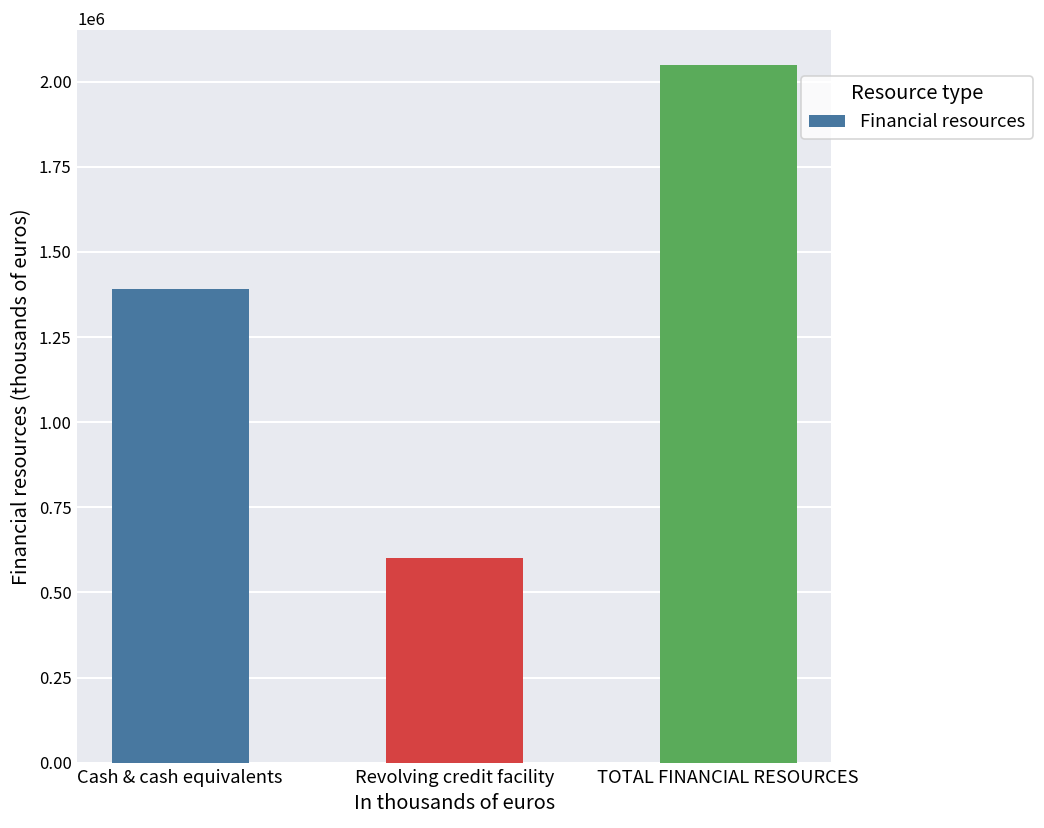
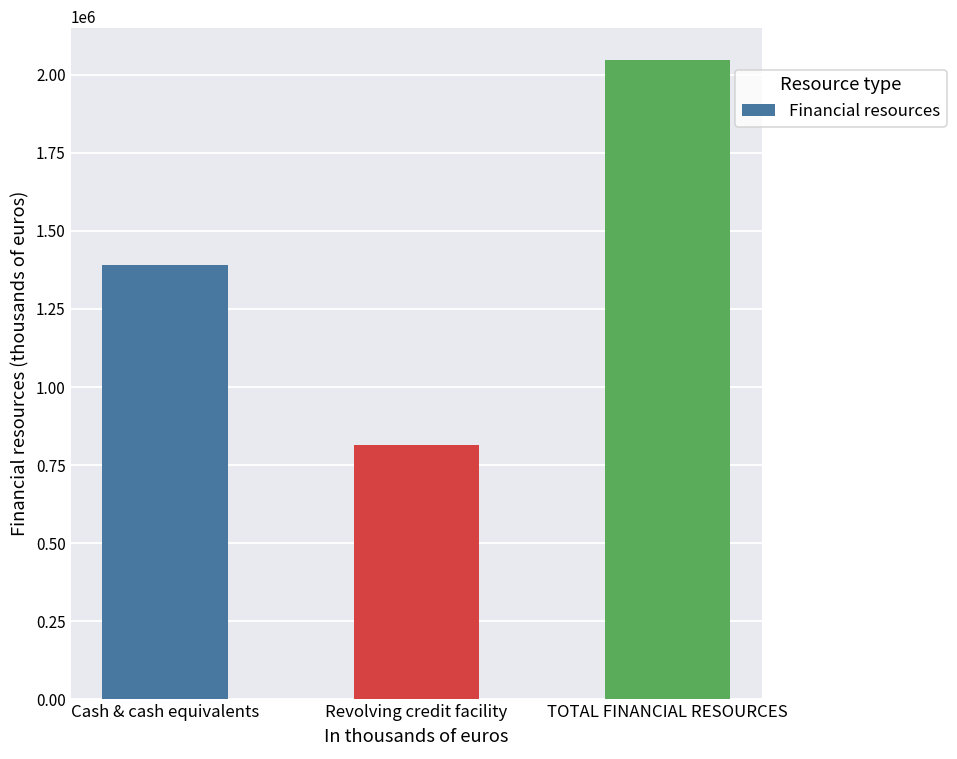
  {
    "Cash & cash equivalents": 1390000,
-   "Revolving credit facility": 600000,
+   "Revolving credit facility": 820000,
    "TOTAL FINANCIAL RESOURCES": 2050000
  }
